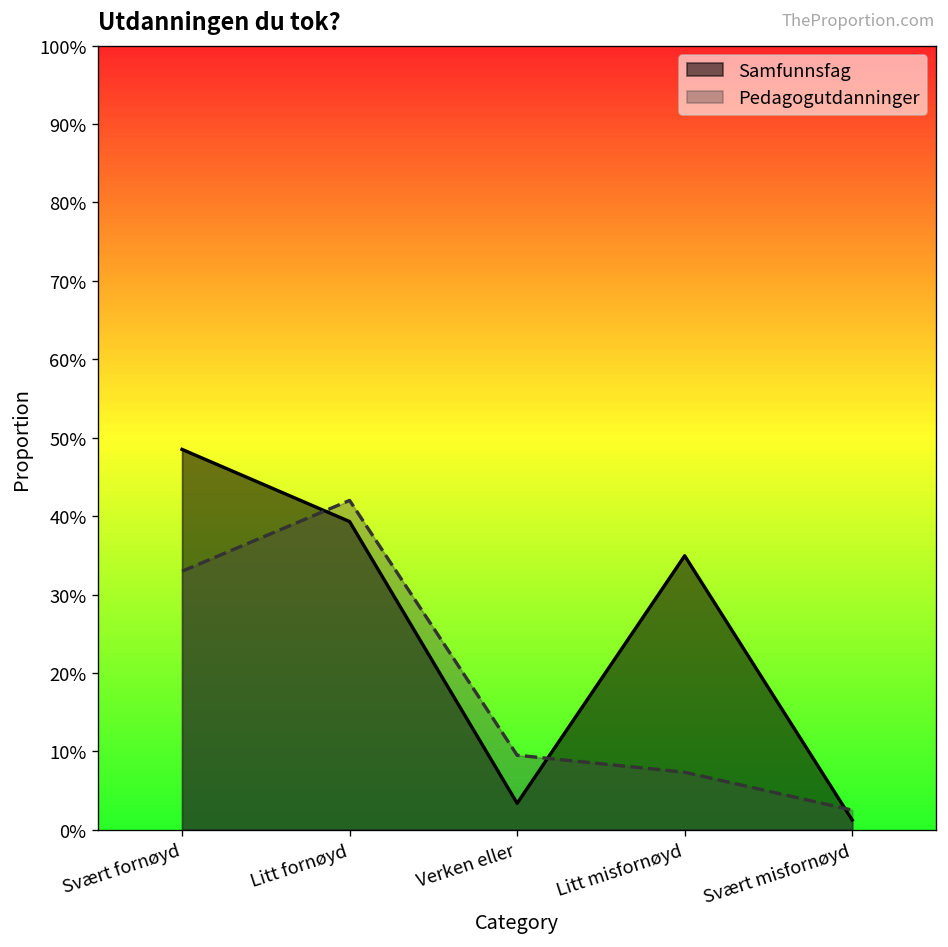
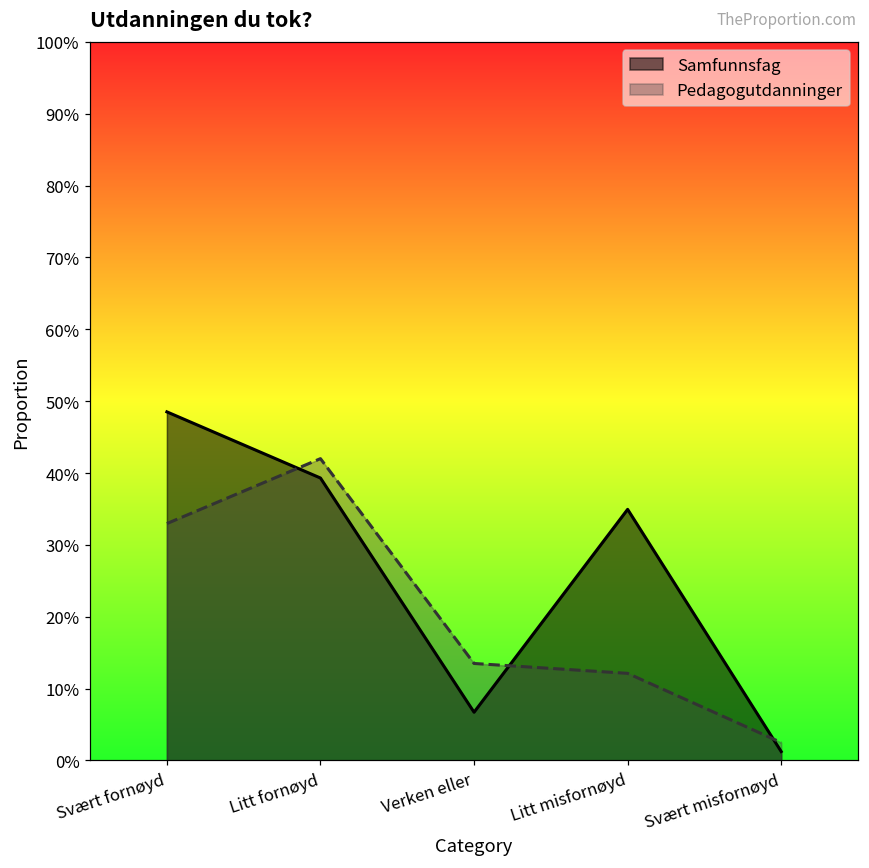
  {
    "Samfunnsfag": {
      "Svært fornøyd": "49%",
      "Litt fornøyd": "39%",
-     "Verken eller": "3%",
+     "Verken eller": "7%",
      "Litt misfornøyd": "35%",
      "Svært misfornøyd": "1%"
    },
    "Pedagogutdanninger": {
      "Svært fornøyd": "33%",
      "Litt fornøyd": "42%",
-     "Verken eller": "10%",
-     "Litt misfornøyd": "7%",
+     "Verken eller": "14%",
+     "Litt misfornøyd": "12%",
      "Svært misfornøyd": "3%"
    }
  }
